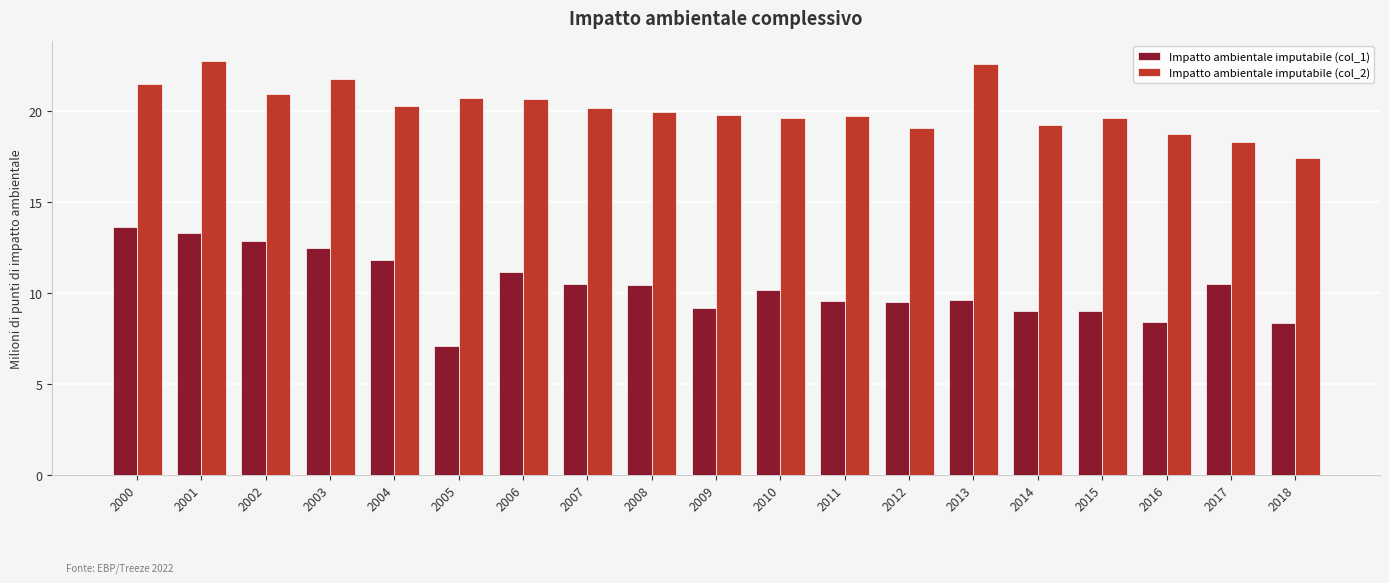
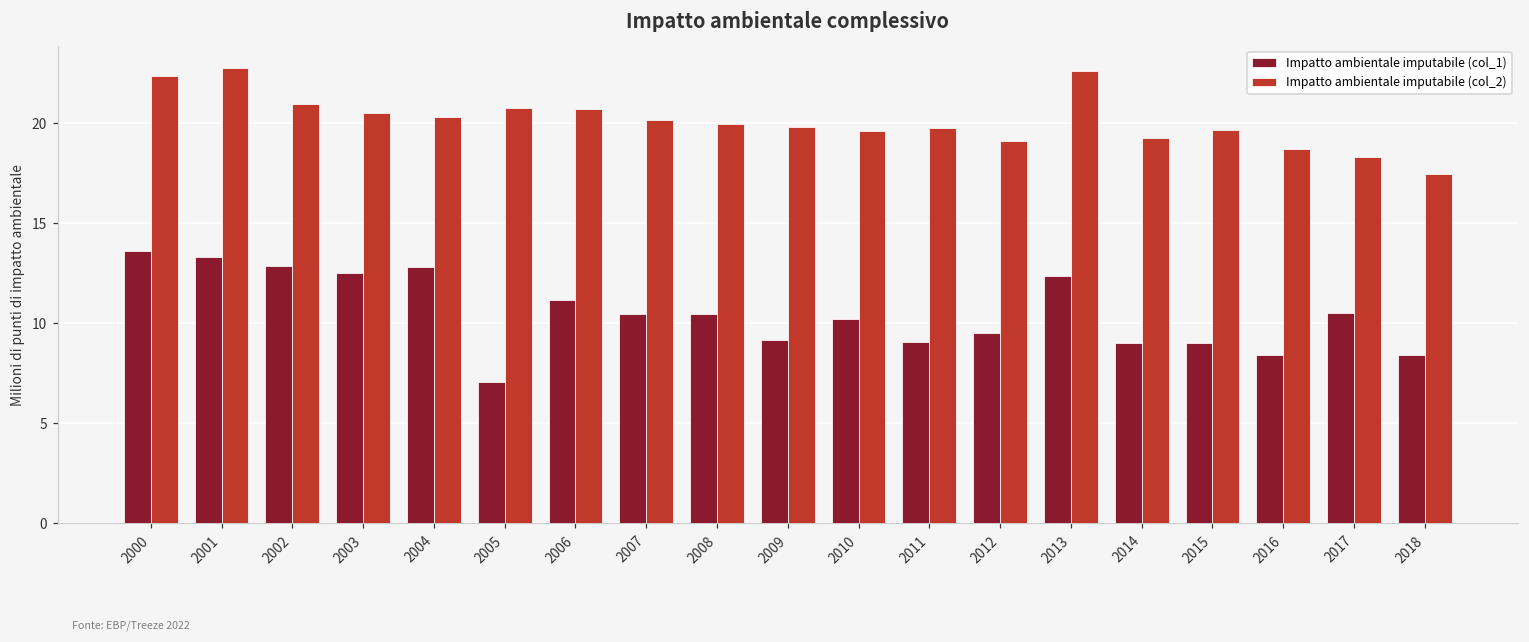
  {
    "Impatto ambientale imputabile (col_1)": {
      "2000": 13.6,
      "2001": 13.3,
      "2002": 12.8,
      "2003": 12.5,
-     "2004": 11.8,
+     "2004": 12.8,
      "2005": 7.1,
      "2006": 11.1,
      "2007": 10.5,
      "2008": 10.5,
      "2009": 9.2,
      "2010": 10.2,
-     "2011": 9.5,
+     "2011": 9.0,
      "2012": 9.5,
-     "2013": 9.6,
+     "2013": 12.4,
      "2014": 9.0,
      "2015": 9.0,
      "2016": 8.4,
      "2017": 10.5,
      "2018": 8.4
    },
    "Impatto ambientale imputabile (col_2)": {
-     "2000": 21.5,
+     "2000": 22.3,
      "2001": 22.7,
      "2002": 21.0,
-     "2003": 21.8,
+     "2003": 20.5,
      "2004": 20.3,
      "2005": 20.7,
      "2006": 20.7,
      "2007": 20.2,
      "2008": 19.9,
      "2009": 19.8,
      "2010": 19.6,
      "2011": 19.8,
      "2012": 19.1,
      "2013": 22.6,
      "2014": 19.2,
      "2015": 19.6,
      "2016": 18.7,
      "2017": 18.3,
      "2018": 17.4
    }
  }
